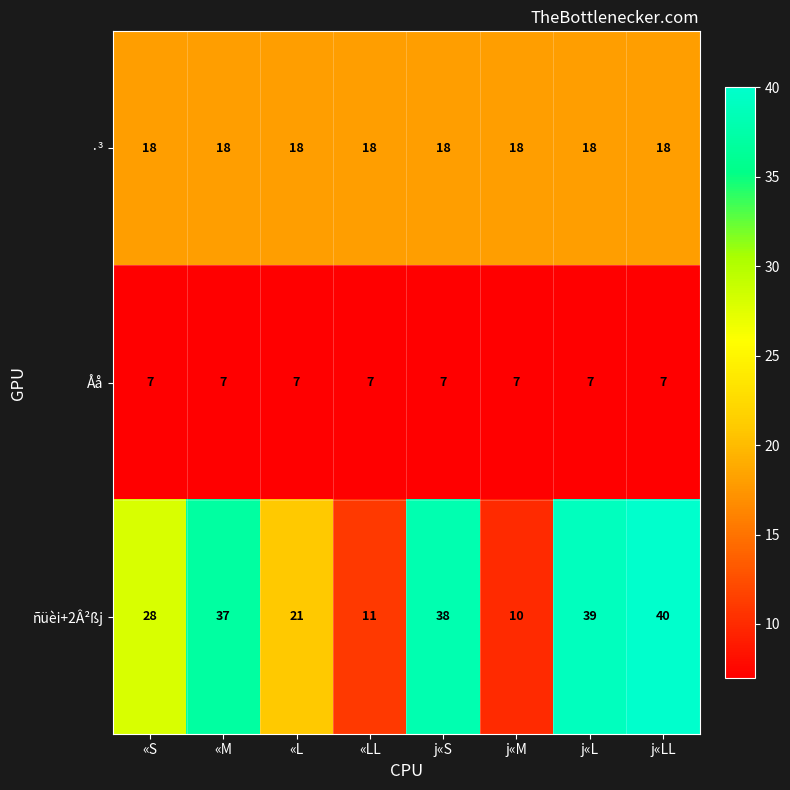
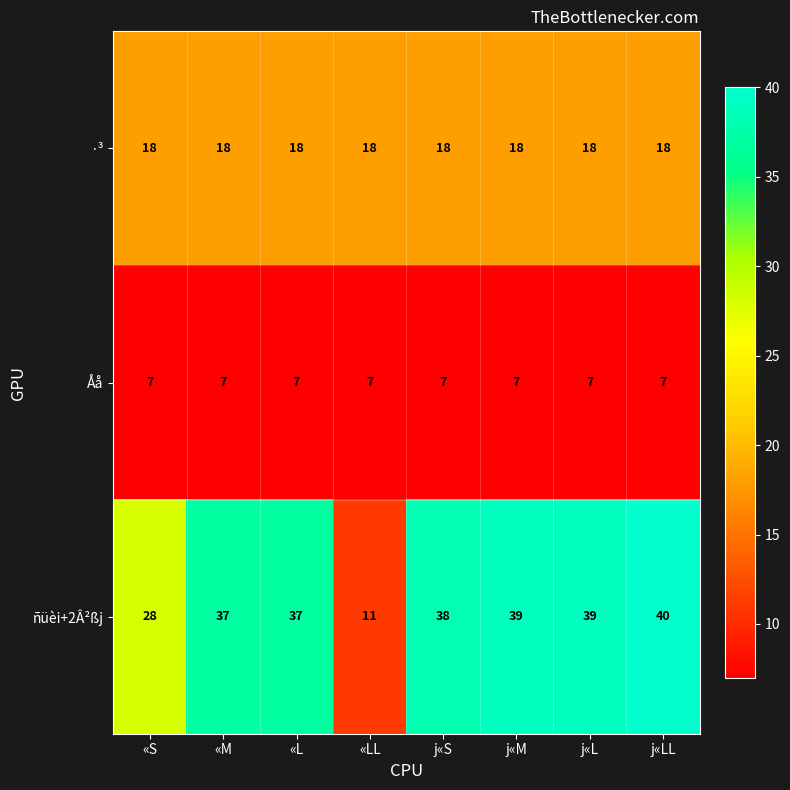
  {
    "·³": {
      "«S": 18,
      "«M": 18,
      "«L": 18,
      "«LL": 18,
      "j«S": 18,
      "j«M": 18,
      "j«L": 18,
      "j«LL": 18
    },
    "Åå": {
      "«S": 7,
      "«M": 7,
      "«L": 7,
      "«LL": 7,
      "j«S": 7,
      "j«M": 7,
      "j«L": 7,
      "j«LL": 7
    },
    "ñüèi+2Â²ßj": {
      "«S": 28,
      "«M": 37,
-     "«L": 21,
+     "«L": 37,
      "«LL": 11,
      "j«S": 38,
-     "j«M": 10,
+     "j«M": 39,
      "j«L": 39,
      "j«LL": 40
    }
  }
